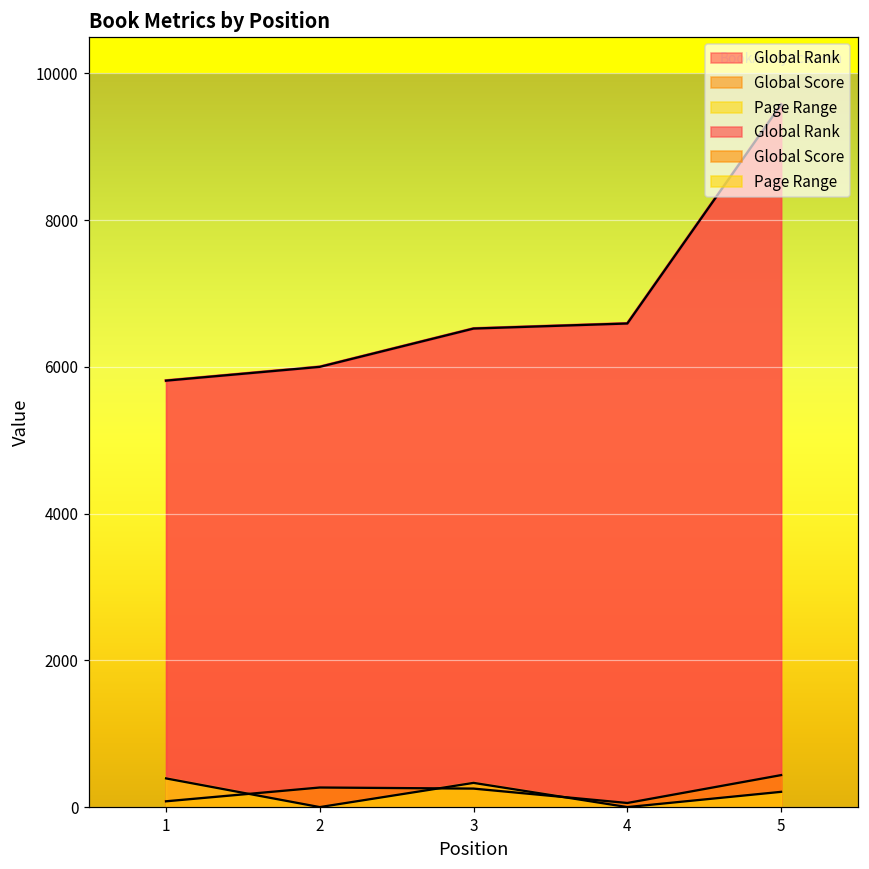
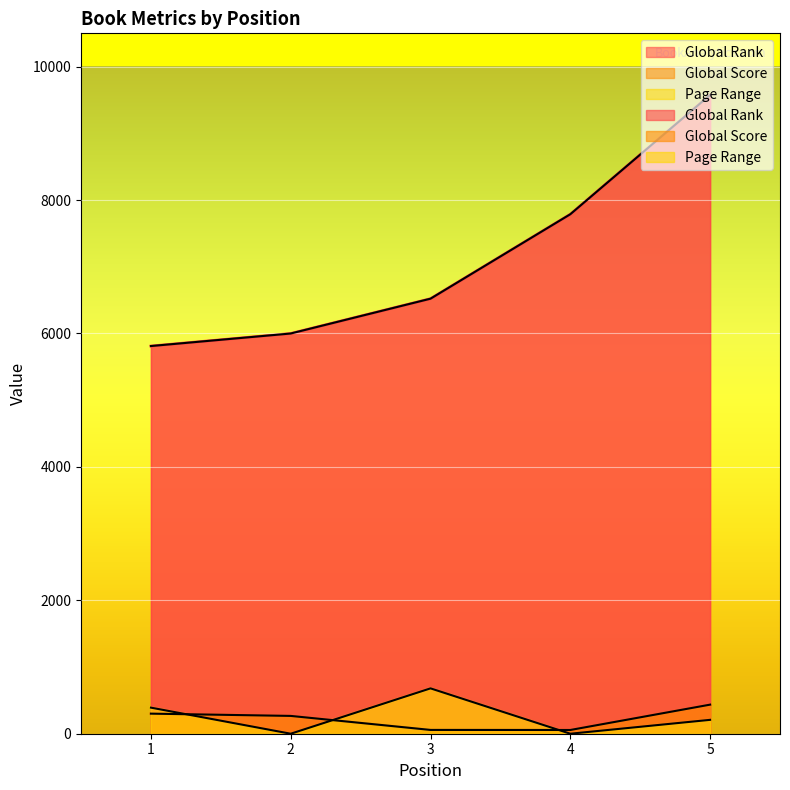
  {
    "Global Rank": {
      "1": 5800,
      "2": 6000,
      "3": 6500,
-     "4": 6600
+     "4": 7800
    },
    "Global Score": {
-     "1": 100,
+     "1": 300,
      "2": 300,
-     "3": 300,
+     "3": 100,
      "4": 100,
      "5": 400
    },
    "Page Range": {
      "1": 400,
      "2": 0,
-     "3": 300,
+     "3": 700,
      "4": 0,
      "5": 200
    }
  }
